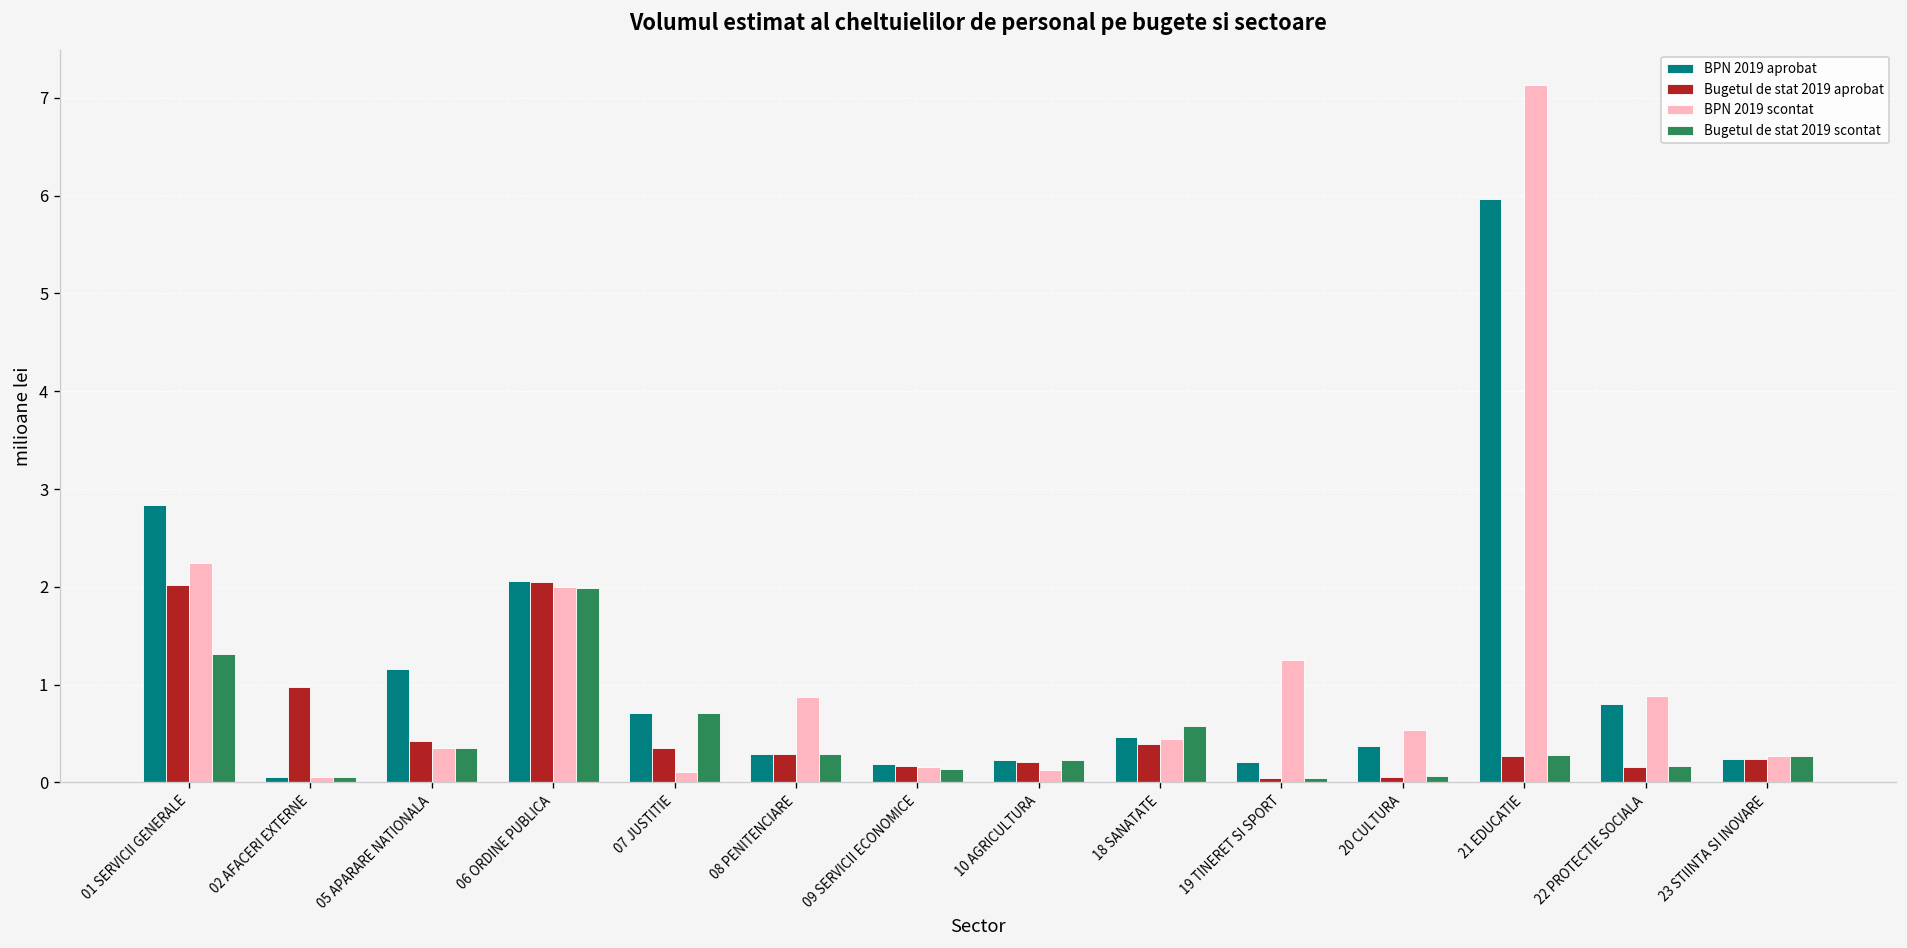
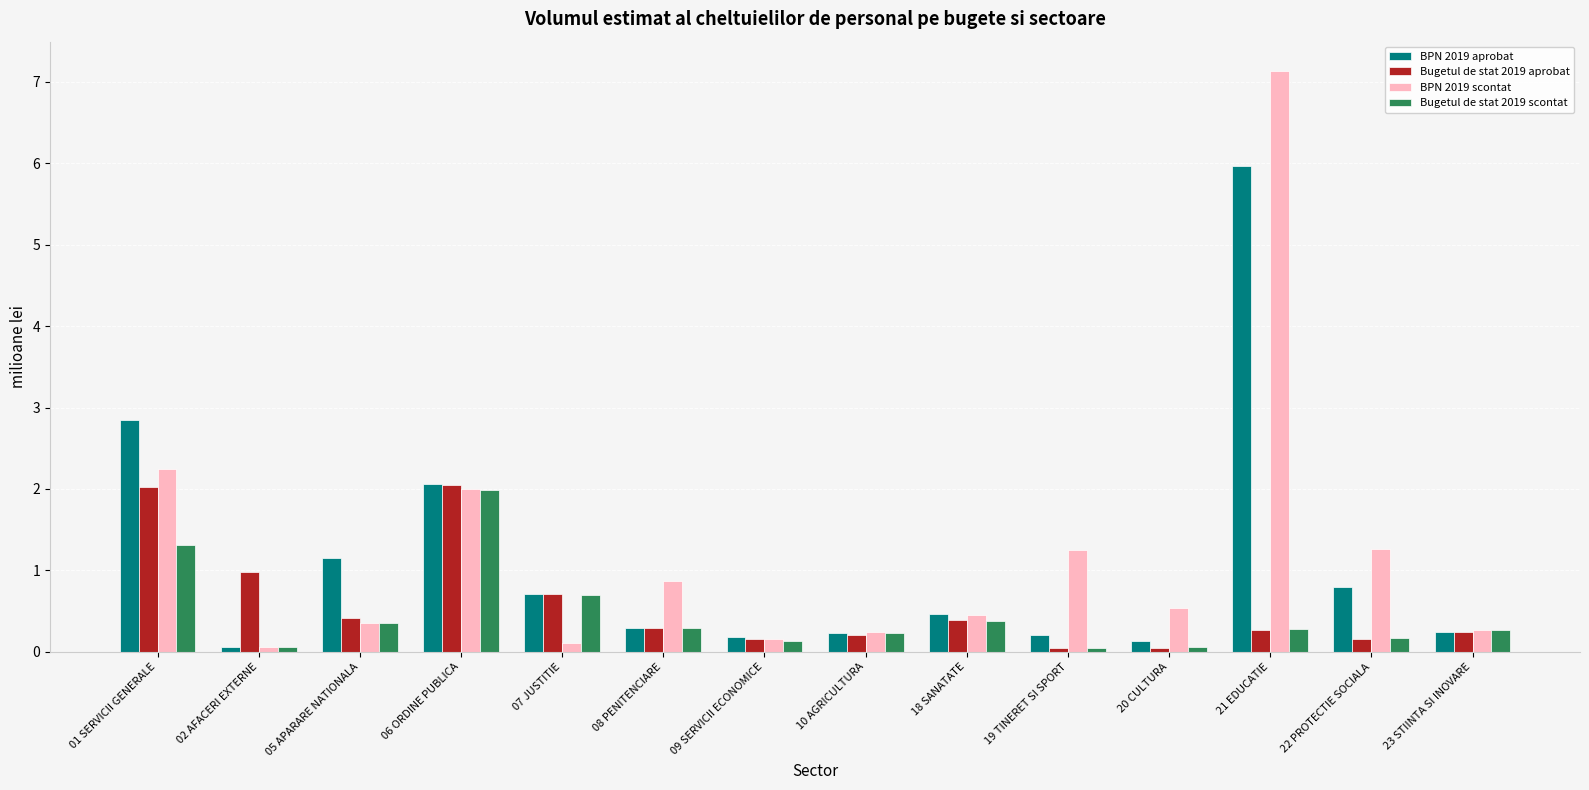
  {
    "BPN 2019 aprobat": {
      "01 SERVICII GENERALE": 2.8,
      "02 AFACERI EXTERNE": 0.1,
      "05 APARARE NATIONALA": 1.2,
      "06 ORDINE PUBLICA": 2.1,
      "07 JUSTITIE": 0.7,
      "08 PENITENCIARE": 0.3,
      "09 SERVICII ECONOMICE": 0.2,
      "10 AGRICULTURA": 0.2,
      "18 SANATATE": 0.5,
      "19 TINERET SI SPORT": 0.2,
-     "20 CULTURA": 0.4,
+     "20 CULTURA": 0.1,
      "21 EDUCATIE": 6.0,
      "22 PROTECTIE SOCIALA": 0.8,
      "23 STIINTA SI INOVARE": 0.2
    },
    "Bugetul de stat 2019 aprobat": {
      "01 SERVICII GENERALE": 2.0,
      "02 AFACERI EXTERNE": 1.0,
      "05 APARARE NATIONALA": 0.4,
      "06 ORDINE PUBLICA": 2.1,
-     "07 JUSTITIE": 0.4,
+     "07 JUSTITIE": 0.7,
      "08 PENITENCIARE": 0.3,
      "09 SERVICII ECONOMICE": 0.2,
      "10 AGRICULTURA": 0.2,
      "18 SANATATE": 0.4,
      "19 TINERET SI SPORT": 0.0,
      "20 CULTURA": 0.1,
      "21 EDUCATIE": 0.3,
      "22 PROTECTIE SOCIALA": 0.2,
      "23 STIINTA SI INOVARE": 0.2
    },
    "BPN 2019 scontat": {
      "01 SERVICII GENERALE": 2.2,
      "02 AFACERI EXTERNE": 0.1,
      "05 APARARE NATIONALA": 0.4,
      "06 ORDINE PUBLICA": 2.0,
      "07 JUSTITIE": 0.1,
      "08 PENITENCIARE": 0.9,
      "09 SERVICII ECONOMICE": 0.2,
-     "10 AGRICULTURA": 0.1,
+     "10 AGRICULTURA": 0.2,
      "18 SANATATE": 0.4,
      "19 TINERET SI SPORT": 1.2,
      "20 CULTURA": 0.5,
      "21 EDUCATIE": 7.1,
-     "22 PROTECTIE SOCIALA": 0.9,
+     "22 PROTECTIE SOCIALA": 1.3,
      "23 STIINTA SI INOVARE": 0.3
    },
    "Bugetul de stat 2019 scontat": {
      "01 SERVICII GENERALE": 1.3,
      "02 AFACERI EXTERNE": 0.1,
      "05 APARARE NATIONALA": 0.3,
      "06 ORDINE PUBLICA": 2.0,
      "07 JUSTITIE": 0.7,
      "08 PENITENCIARE": 0.3,
      "09 SERVICII ECONOMICE": 0.1,
      "10 AGRICULTURA": 0.2,
-     "18 SANATATE": 0.6,
+     "18 SANATATE": 0.4,
      "19 TINERET SI SPORT": 0.0,
      "20 CULTURA": 0.1,
      "21 EDUCATIE": 0.3,
      "22 PROTECTIE SOCIALA": 0.2,
      "23 STIINTA SI INOVARE": 0.3
    }
  }
